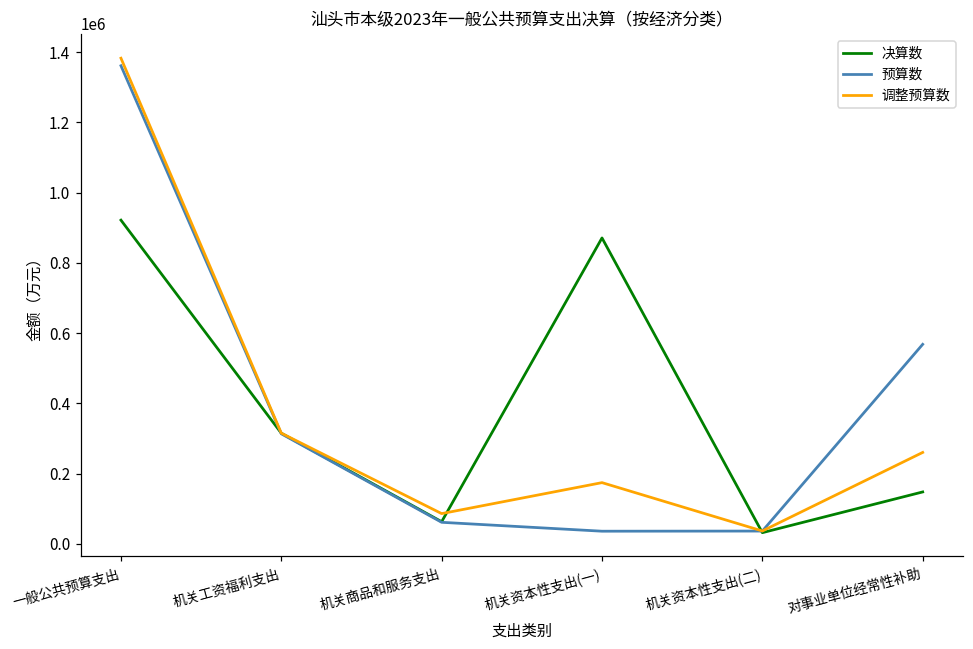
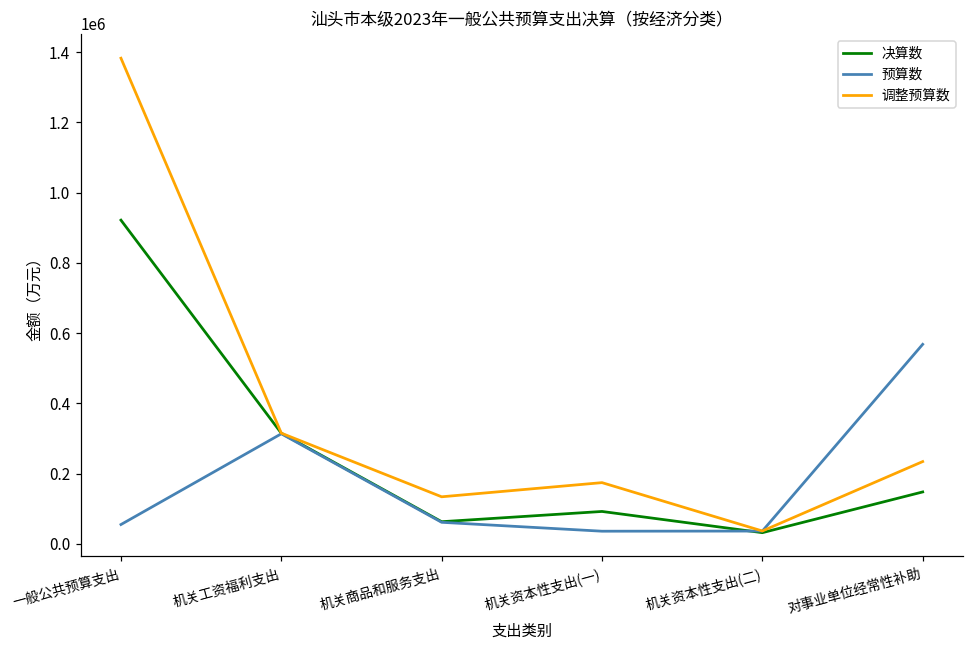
  {
    "决算数": {
      "一般公共预算支出": 920000,
-     "机关资本性支出(一)": 870000,
+     "机关资本性支出(一)": 90000,
      "对事业单位经常性补助": 150000
    },
    "预算数": {
-     "一般公共预算支出": 1360000,
+     "一般公共预算支出": 60000,
      "机关资本性支出(一)": 40000,
      "对事业单位经常性补助": 570000
    },
    "调整预算数": {
      "一般公共预算支出": 1380000,
-     "机关商品和服务支出": 90000,
+     "机关商品和服务支出": 130000,
      "机关资本性支出(一)": 170000,
-     "对事业单位经常性补助": 260000
+     "对事业单位经常性补助": 230000
    }
  }
